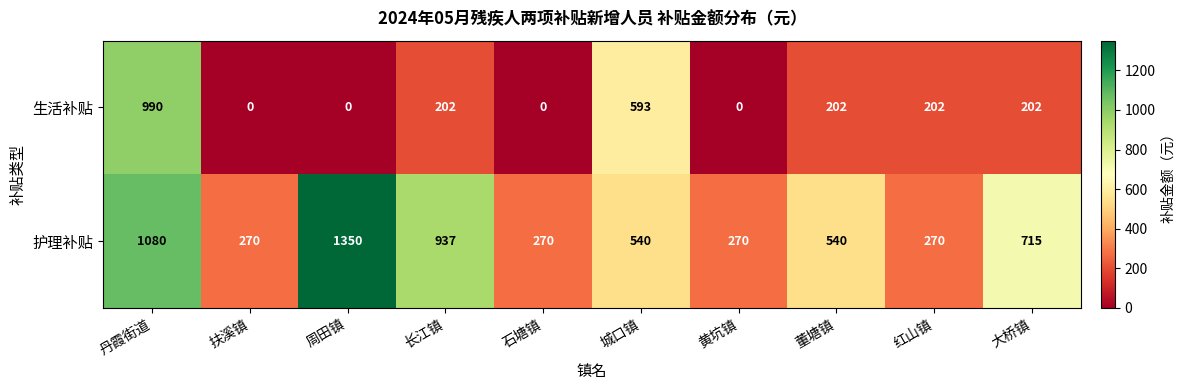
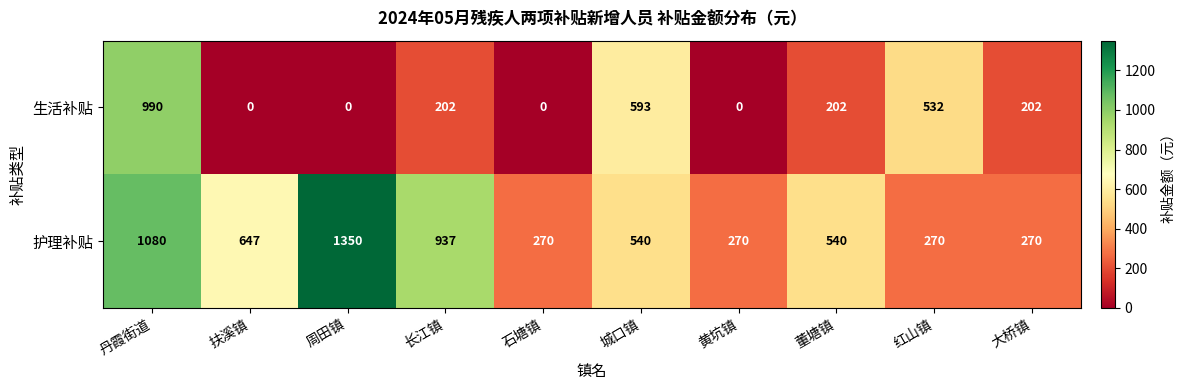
  {
    "生活补贴": {
      "丹霞街道": 990,
      "扶溪镇": 0,
      "周田镇": 0,
      "长江镇": 202,
      "石塘镇": 0,
      "城口镇": 593,
      "黄坑镇": 0,
      "董塘镇": 202,
-     "红山镇": 202,
+     "红山镇": 532,
      "大桥镇": 202
    },
    "护理补贴": {
      "丹霞街道": 1080,
-     "扶溪镇": 270,
+     "扶溪镇": 647,
      "周田镇": 1350,
      "长江镇": 937,
      "石塘镇": 270,
      "城口镇": 540,
      "黄坑镇": 270,
      "董塘镇": 540,
      "红山镇": 270,
-     "大桥镇": 715
+     "大桥镇": 270
    }
  }
